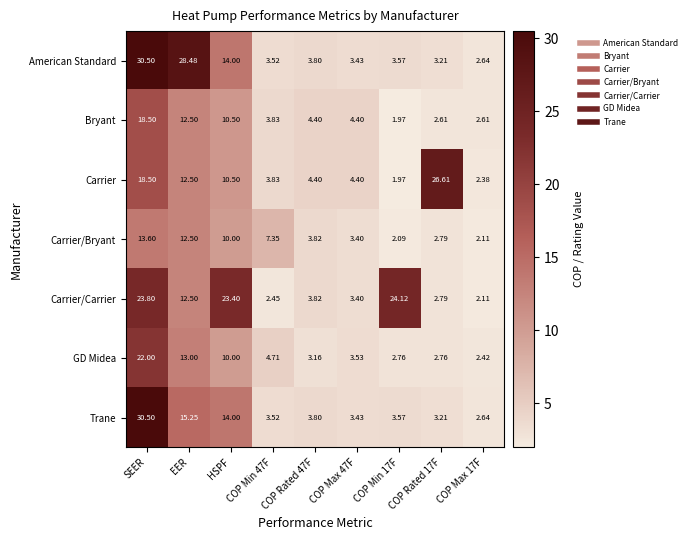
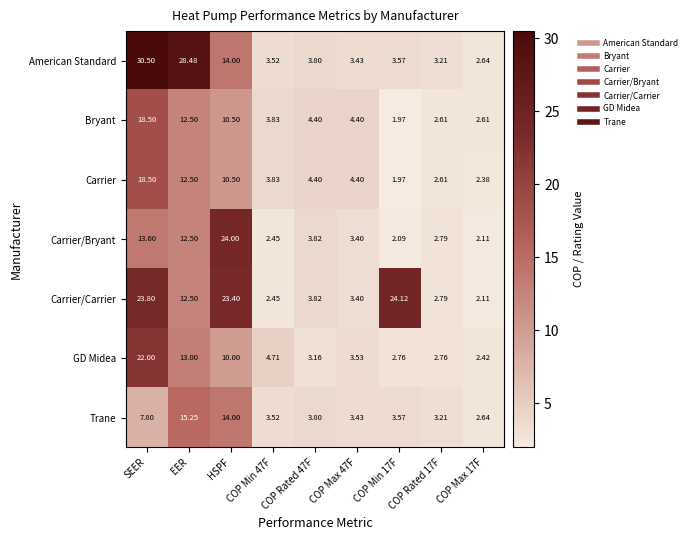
  {
    "American Standard": {
      "SEER": 30.50,
      "EER": 28.48,
      "HSPF": 14.00,
      "COP Min 47F": 3.52,
      "COP Rated 47F": 3.80,
      "COP Max 47F": 3.43,
      "COP Min 17F": 3.57,
      "COP Rated 17F": 3.21,
      "COP Max 17F": 2.64
    },
    "Bryant": {
      "SEER": 18.50,
      "EER": 12.50,
      "HSPF": 10.50,
      "COP Min 47F": 3.83,
      "COP Rated 47F": 4.40,
      "COP Max 47F": 4.40,
      "COP Min 17F": 1.97,
      "COP Rated 17F": 2.61,
      "COP Max 17F": 2.61
    },
    "Carrier": {
      "SEER": 18.50,
      "EER": 12.50,
      "HSPF": 10.50,
      "COP Min 47F": 3.83,
      "COP Rated 47F": 4.40,
      "COP Max 47F": 4.40,
      "COP Min 17F": 1.97,
-     "COP Rated 17F": 26.61,
+     "COP Rated 17F": 2.61,
      "COP Max 17F": 2.38
    },
    "Carrier/Bryant": {
      "SEER": 13.60,
      "EER": 12.50,
-     "HSPF": 10.00,
-     "COP Min 47F": 7.35,
+     "HSPF": 24.00,
+     "COP Min 47F": 2.45,
      "COP Rated 47F": 3.82,
      "COP Max 47F": 3.40,
      "COP Min 17F": 2.09,
      "COP Rated 17F": 2.79,
      "COP Max 17F": 2.11
    },
    "Carrier/Carrier": {
      "SEER": 23.80,
      "EER": 12.50,
      "HSPF": 23.40,
      "COP Min 47F": 2.45,
      "COP Rated 47F": 3.82,
      "COP Max 47F": 3.40,
      "COP Min 17F": 24.12,
      "COP Rated 17F": 2.79,
      "COP Max 17F": 2.11
    },
    "GD Midea": {
      "SEER": 22.00,
      "EER": 13.00,
      "HSPF": 10.00,
      "COP Min 47F": 4.71,
      "COP Rated 47F": 3.16,
      "COP Max 47F": 3.53,
      "COP Min 17F": 2.76,
      "COP Rated 17F": 2.76,
      "COP Max 17F": 2.42
    },
    "Trane": {
-     "SEER": 30.50,
+     "SEER": 7.80,
      "EER": 15.25,
      "HSPF": 14.00,
      "COP Min 47F": 3.52,
      "COP Rated 47F": 3.80,
      "COP Max 47F": 3.43,
      "COP Min 17F": 3.57,
      "COP Rated 17F": 3.21,
      "COP Max 17F": 2.64
    }
  }
